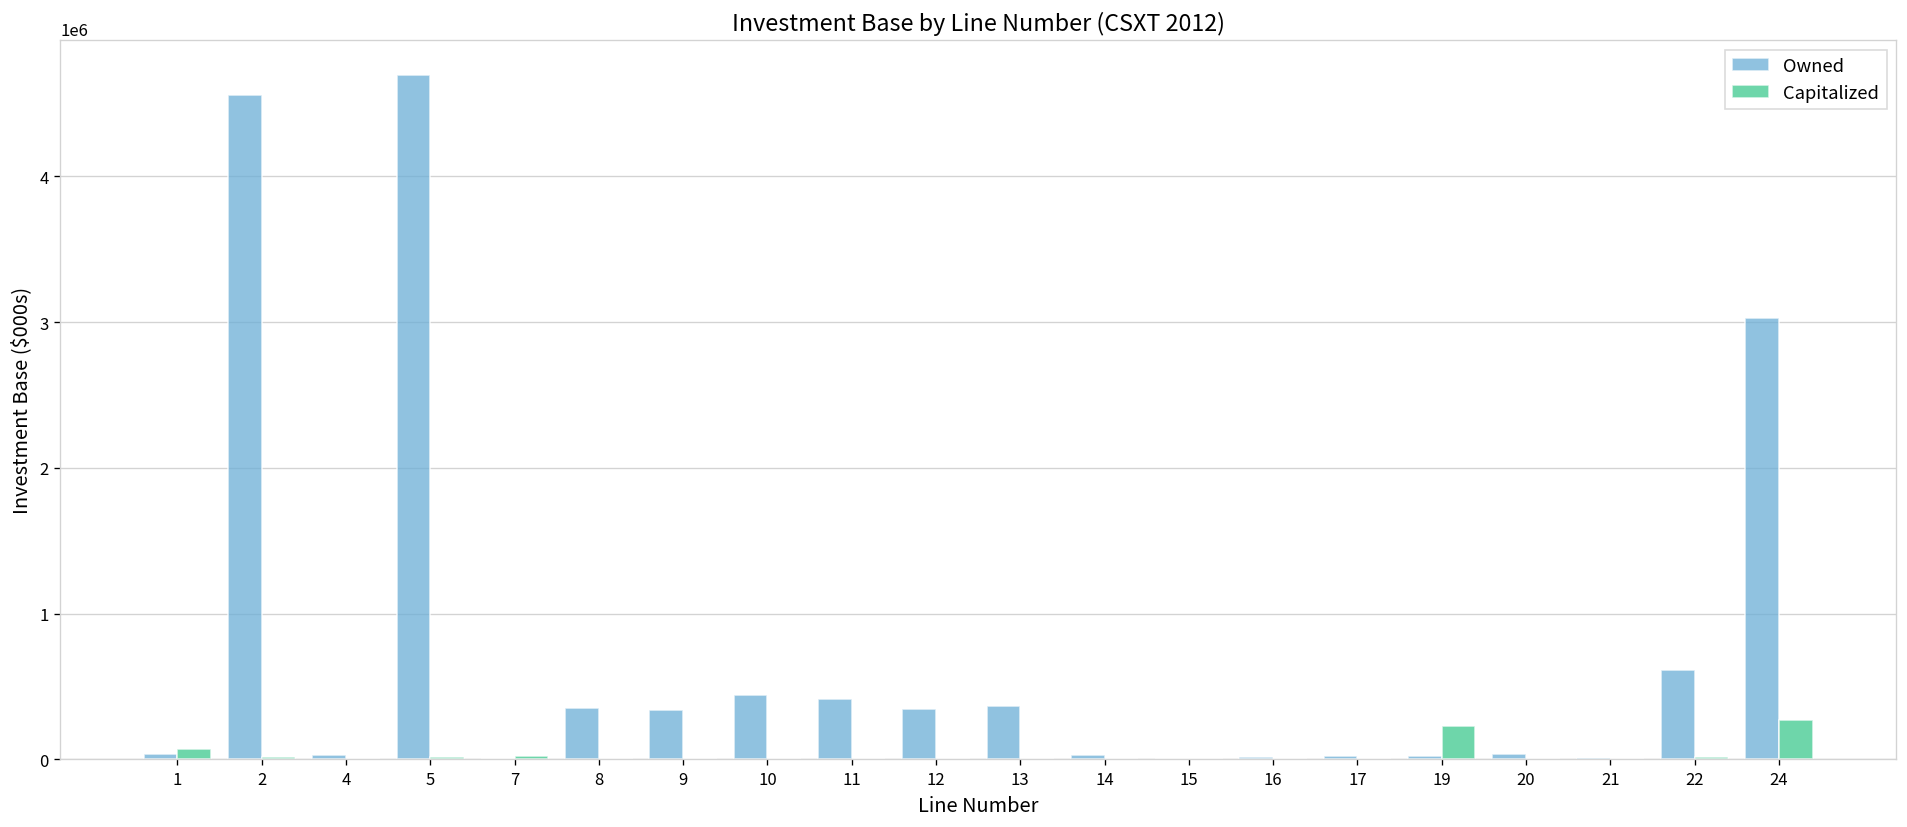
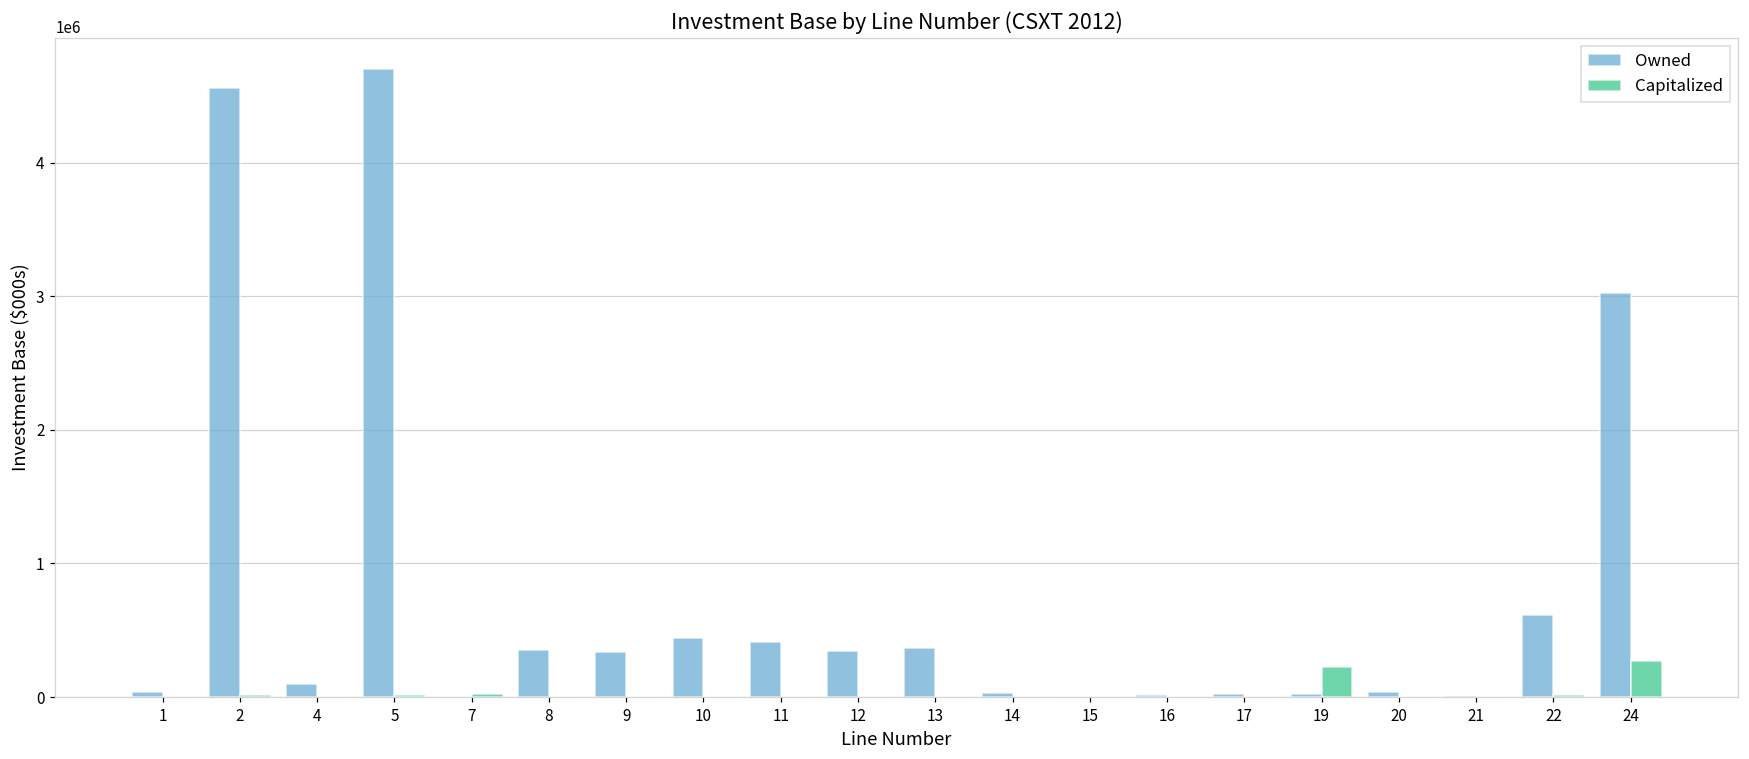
  {
    "Owned": {
      "1": 40000,
      "2": 4560000,
-     "4": 30000,
+     "4": 100000,
      "5": 4700000,
      "8": 360000,
      "9": 340000,
      "10": 440000,
      "11": 410000,
      "12": 350000,
      "13": 370000,
      "14": 30000,
      "17": 30000,
      "19": 20000,
      "20": 40000,
      "22": 610000,
      "24": 3030000
    },
    "Capitalized": {
-     "1": 70000,
+     "1": 0,
      "4": 0,
      "7": 20000,
      "9": 0,
      "10": 0,
      "11": 0,
      "12": 0,
      "13": 0,
      "14": 0,
      "15": 0,
      "16": 0,
      "17": 0,
      "19": 230000,
      "20": 0,
      "21": 0,
      "24": 270000
    }
  }
